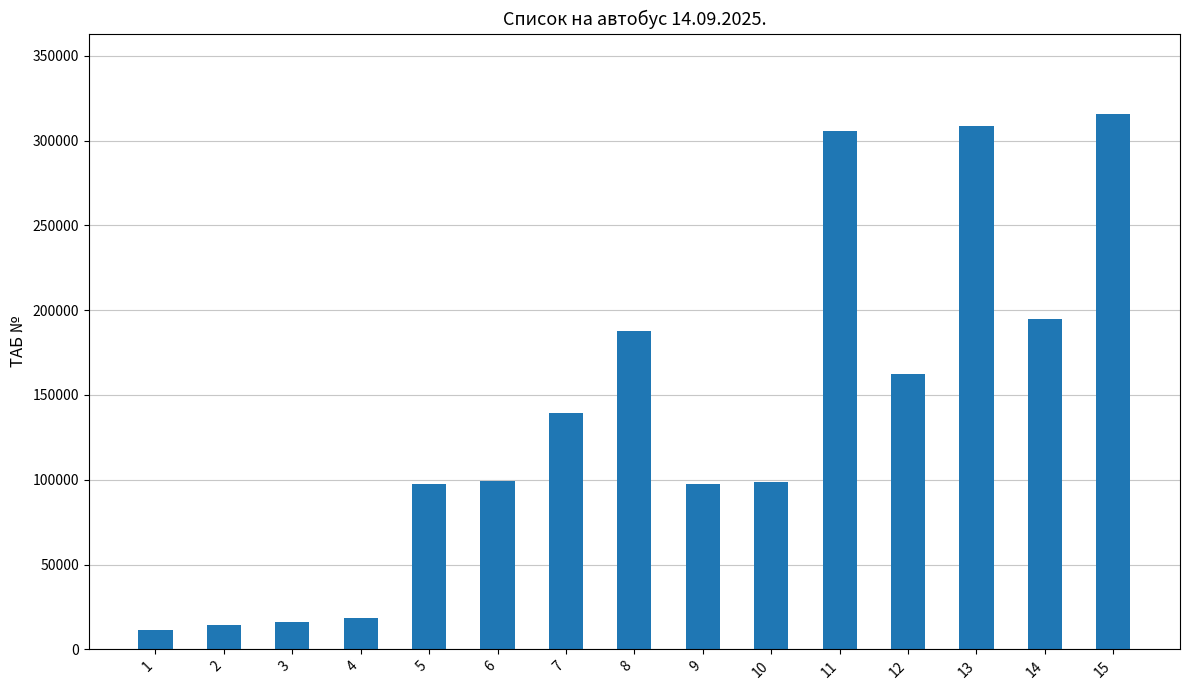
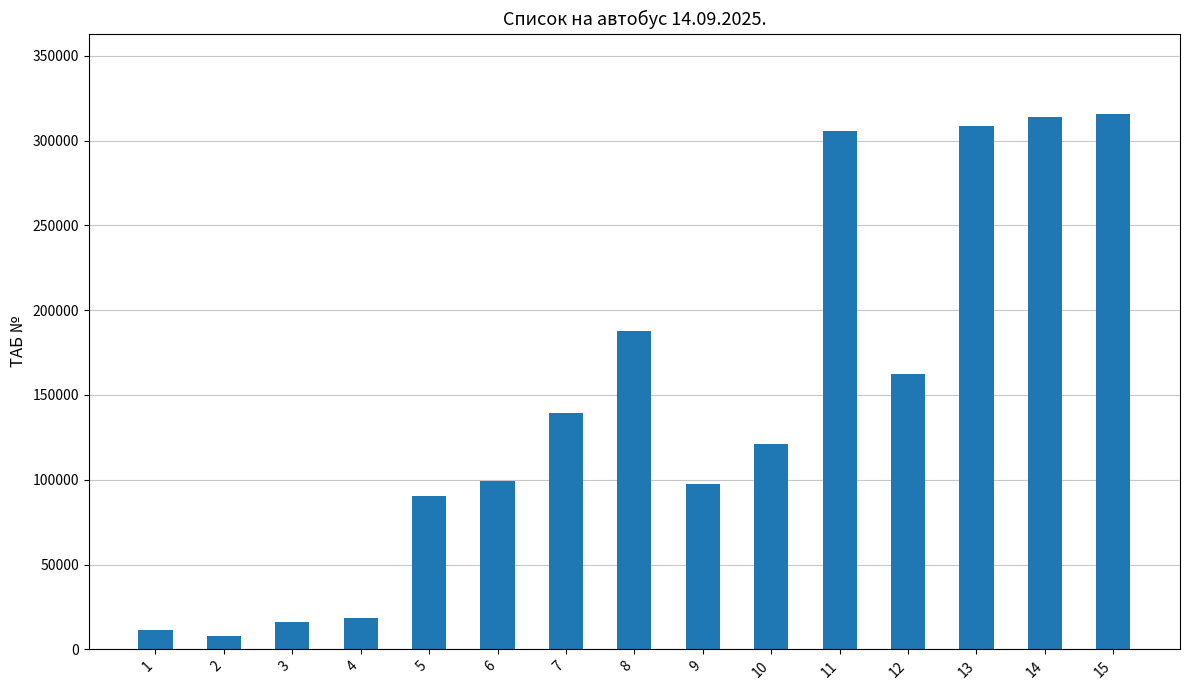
  {
    "1": 12000,
-   "2": 14000,
+   "2": 8000,
    "3": 16000,
    "4": 19000,
-   "5": 98000,
+   "5": 90000,
    "6": 99000,
    "7": 139000,
    "8": 188000,
    "9": 98000,
-   "10": 99000,
+   "10": 121000,
    "11": 306000,
    "12": 162000,
    "13": 309000,
-   "14": 195000,
+   "14": 314000,
    "15": 316000
  }
